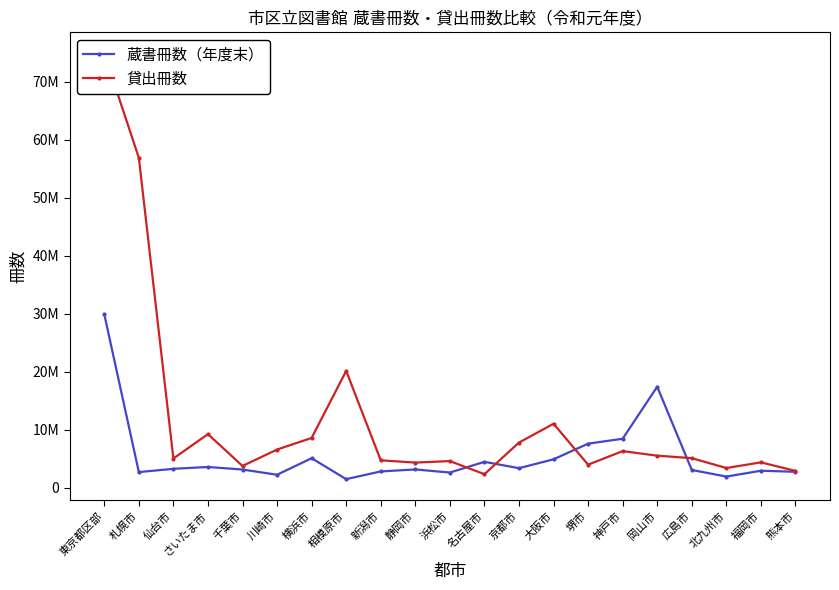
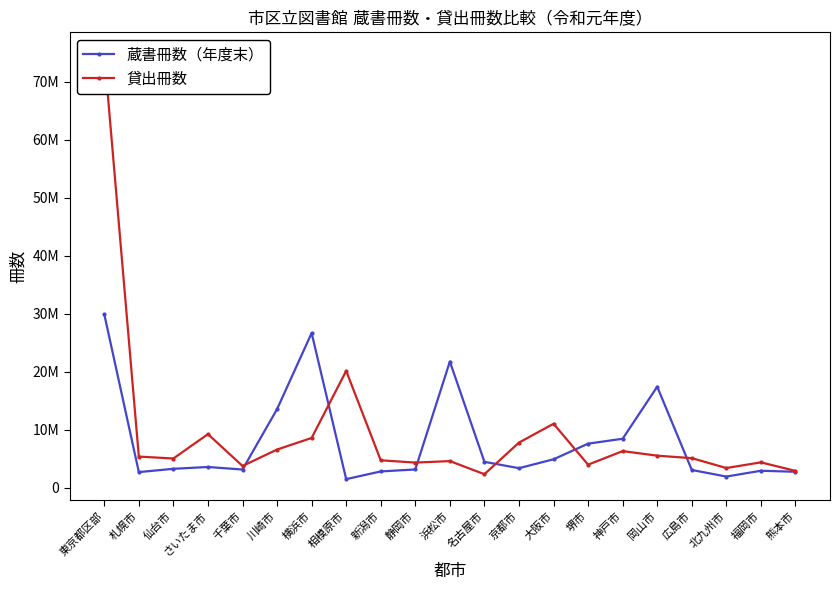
  {
    "蔵書冊数（年度末）": {
      "東京都区部": 30000000,
      "札幌市": 3000000,
      "仙台市": 3000000,
      "さいたま市": 4000000,
      "千葉市": 3000000,
-     "川崎市": 2000000,
-     "横浜市": 5000000,
+     "川崎市": 14000000,
+     "横浜市": 27000000,
      "相模原市": 1000000,
      "新潟市": 3000000,
      "静岡市": 3000000,
-     "浜松市": 3000000,
+     "浜松市": 22000000,
      "名古屋市": 4000000,
      "京都市": 3000000,
      "大阪市": 5000000,
      "堺市": 8000000,
      "神戸市": 8000000,
      "岡山市": 17000000,
      "広島市": 3000000,
      "北九州市": 2000000,
      "福岡市": 3000000
    },
    "貸出冊数": {
-     "札幌市": 57000000,
+     "札幌市": 5000000,
      "仙台市": 5000000,
      "さいたま市": 9000000,
      "千葉市": 4000000,
      "川崎市": 7000000,
      "横浜市": 9000000,
      "相模原市": 20000000,
      "新潟市": 5000000,
      "静岡市": 4000000,
      "浜松市": 5000000,
      "名古屋市": 2000000,
      "京都市": 8000000,
      "大阪市": 11000000,
      "堺市": 4000000,
      "神戸市": 6000000,
      "岡山市": 6000000,
      "広島市": 5000000,
      "北九州市": 3000000,
      "福岡市": 4000000
    }
  }
